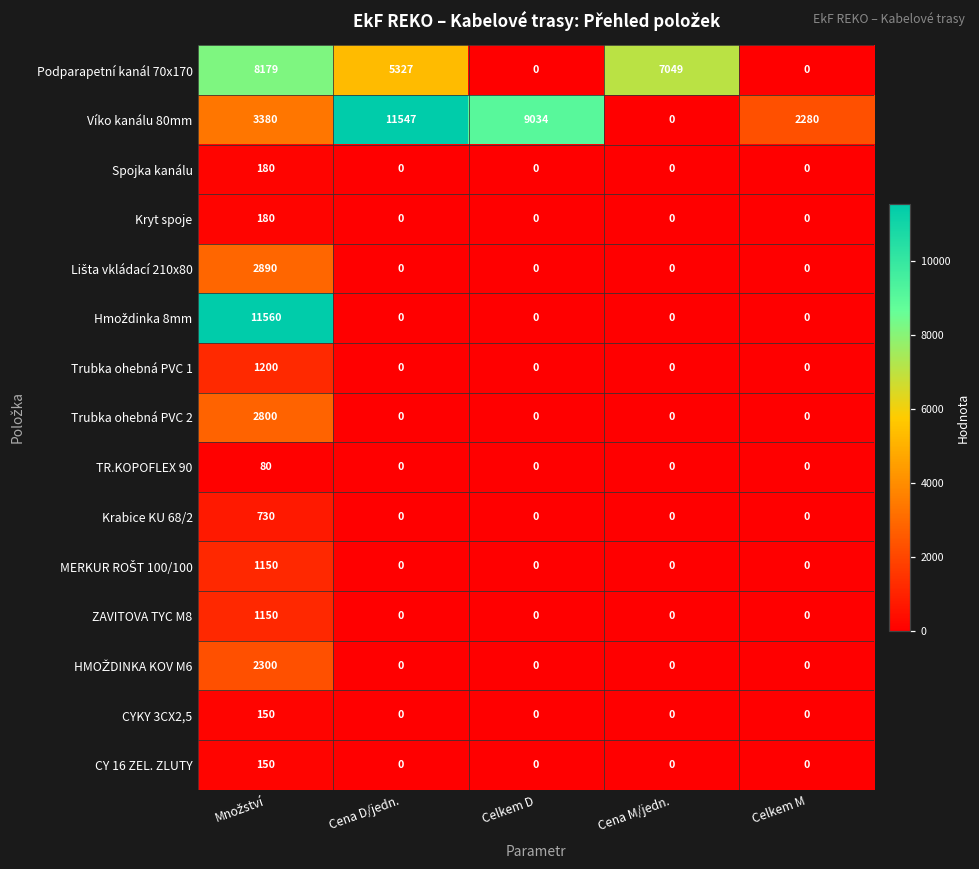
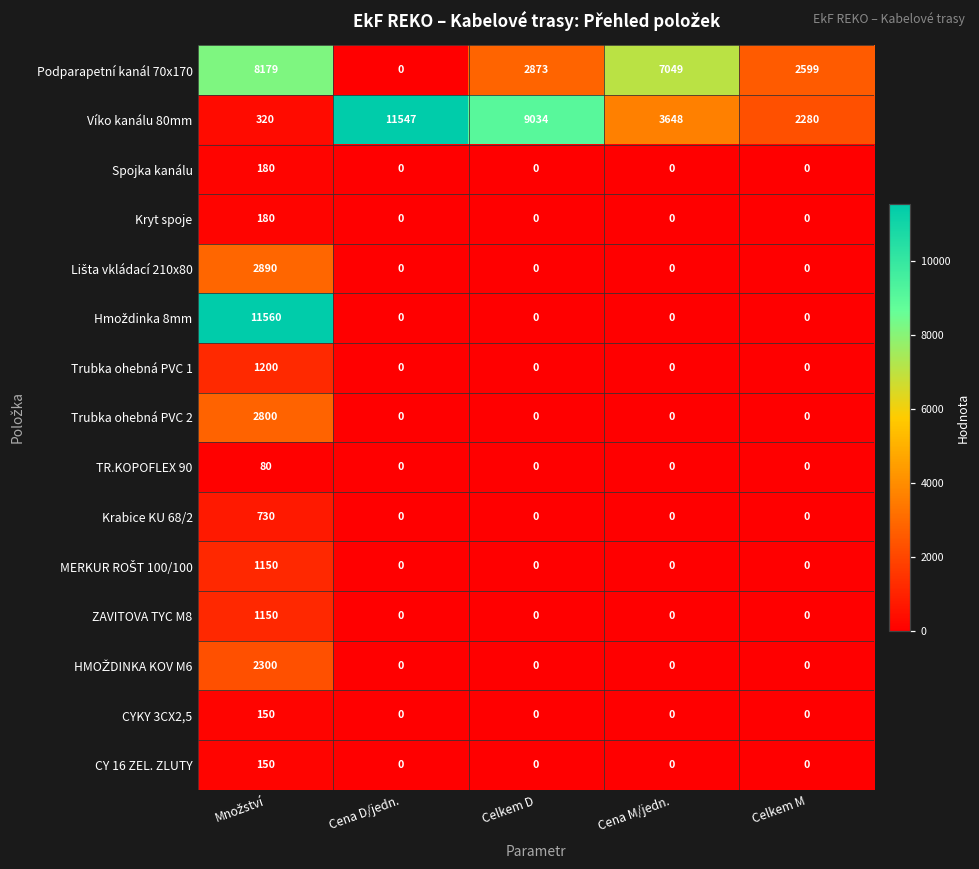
  {
    "Podparapetní kanál 70x170": {
      "Množství": 8179,
-     "Cena D/jedn.": 5327,
-     "Celkem D": 0,
+     "Cena D/jedn.": 0,
+     "Celkem D": 2873,
      "Cena M/jedn.": 7049,
-     "Celkem M": 0
+     "Celkem M": 2599
    },
    "Víko kanálu 80mm": {
-     "Množství": 3380,
+     "Množství": 320,
      "Cena D/jedn.": 11547,
      "Celkem D": 9034,
-     "Cena M/jedn.": 0,
+     "Cena M/jedn.": 3648,
      "Celkem M": 2280
    },
    "Spojka kanálu": {
      "Množství": 180,
      "Cena D/jedn.": 0,
      "Celkem D": 0,
      "Cena M/jedn.": 0,
      "Celkem M": 0
    },
    "Kryt spoje": {
      "Množství": 180,
      "Cena D/jedn.": 0,
      "Celkem D": 0,
      "Cena M/jedn.": 0,
      "Celkem M": 0
    },
    "Lišta vkládací 210x80": {
      "Množství": 2890,
      "Cena D/jedn.": 0,
      "Celkem D": 0,
      "Cena M/jedn.": 0,
      "Celkem M": 0
    },
    "Hmoždinka 8mm": {
      "Množství": 11560,
      "Cena D/jedn.": 0,
      "Celkem D": 0,
      "Cena M/jedn.": 0,
      "Celkem M": 0
    },
    "Trubka ohebná PVC 1": {
      "Množství": 1200,
      "Cena D/jedn.": 0,
      "Celkem D": 0,
      "Cena M/jedn.": 0,
      "Celkem M": 0
    },
    "Trubka ohebná PVC 2": {
      "Množství": 2800,
      "Cena D/jedn.": 0,
      "Celkem D": 0,
      "Cena M/jedn.": 0,
      "Celkem M": 0
    },
    "TR.KOPOFLEX 90": {
      "Množství": 80,
      "Cena D/jedn.": 0,
      "Celkem D": 0,
      "Cena M/jedn.": 0,
      "Celkem M": 0
    },
    "Krabice KU 68/2": {
      "Množství": 730,
      "Cena D/jedn.": 0,
      "Celkem D": 0,
      "Cena M/jedn.": 0,
      "Celkem M": 0
    },
    "MERKUR ROŠT 100/100": {
      "Množství": 1150,
      "Cena D/jedn.": 0,
      "Celkem D": 0,
      "Cena M/jedn.": 0,
      "Celkem M": 0
    },
    "ZAVITOVA TYC M8": {
      "Množství": 1150,
      "Cena D/jedn.": 0,
      "Celkem D": 0,
      "Cena M/jedn.": 0,
      "Celkem M": 0
    },
    "HMOŽDINKA KOV M6": {
      "Množství": 2300,
      "Cena D/jedn.": 0,
      "Celkem D": 0,
      "Cena M/jedn.": 0,
      "Celkem M": 0
    },
    "CYKY 3CX2,5": {
      "Množství": 150,
      "Cena D/jedn.": 0,
      "Celkem D": 0,
      "Cena M/jedn.": 0,
      "Celkem M": 0
    },
    "CY 16 ZEL. ZLUTY": {
      "Množství": 150,
      "Cena D/jedn.": 0,
      "Celkem D": 0,
      "Cena M/jedn.": 0,
      "Celkem M": 0
    }
  }
